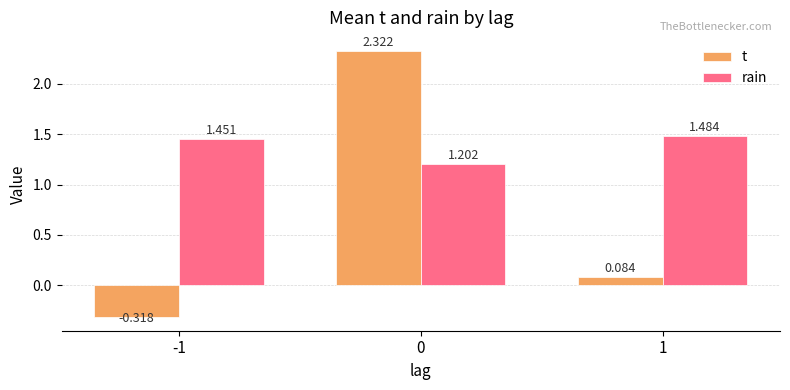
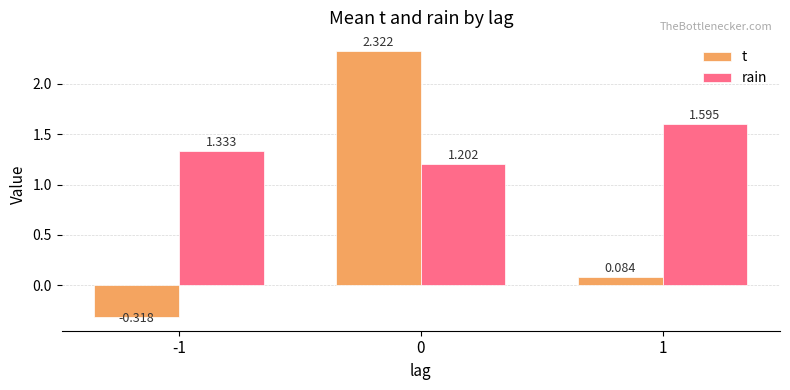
  {
    "t": {
      "-1": -0.318,
      "0": 2.322,
      "1": 0.084
    },
    "rain": {
-     "-1": 1.451,
+     "-1": 1.333,
      "0": 1.202,
-     "1": 1.484
+     "1": 1.595
    }
  }
